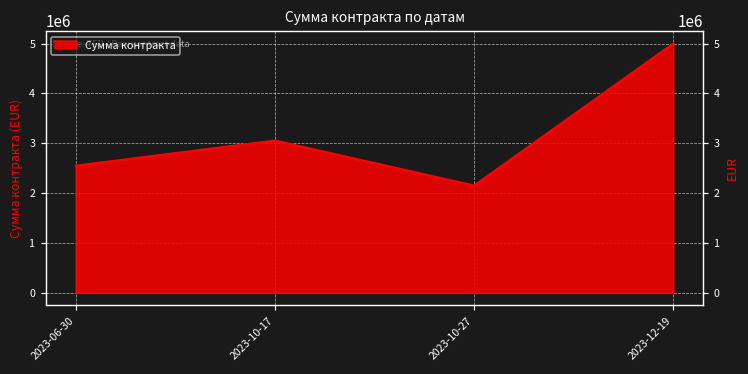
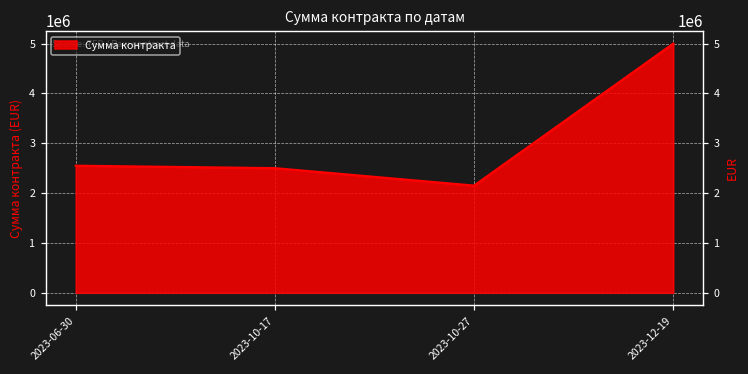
  {
    "2023-06-30": 2500000,
-   "2023-10-17": 3100000,
+   "2023-10-17": 2500000,
    "2023-10-27": 2200000,
    "2023-12-19": 5000000
  }
